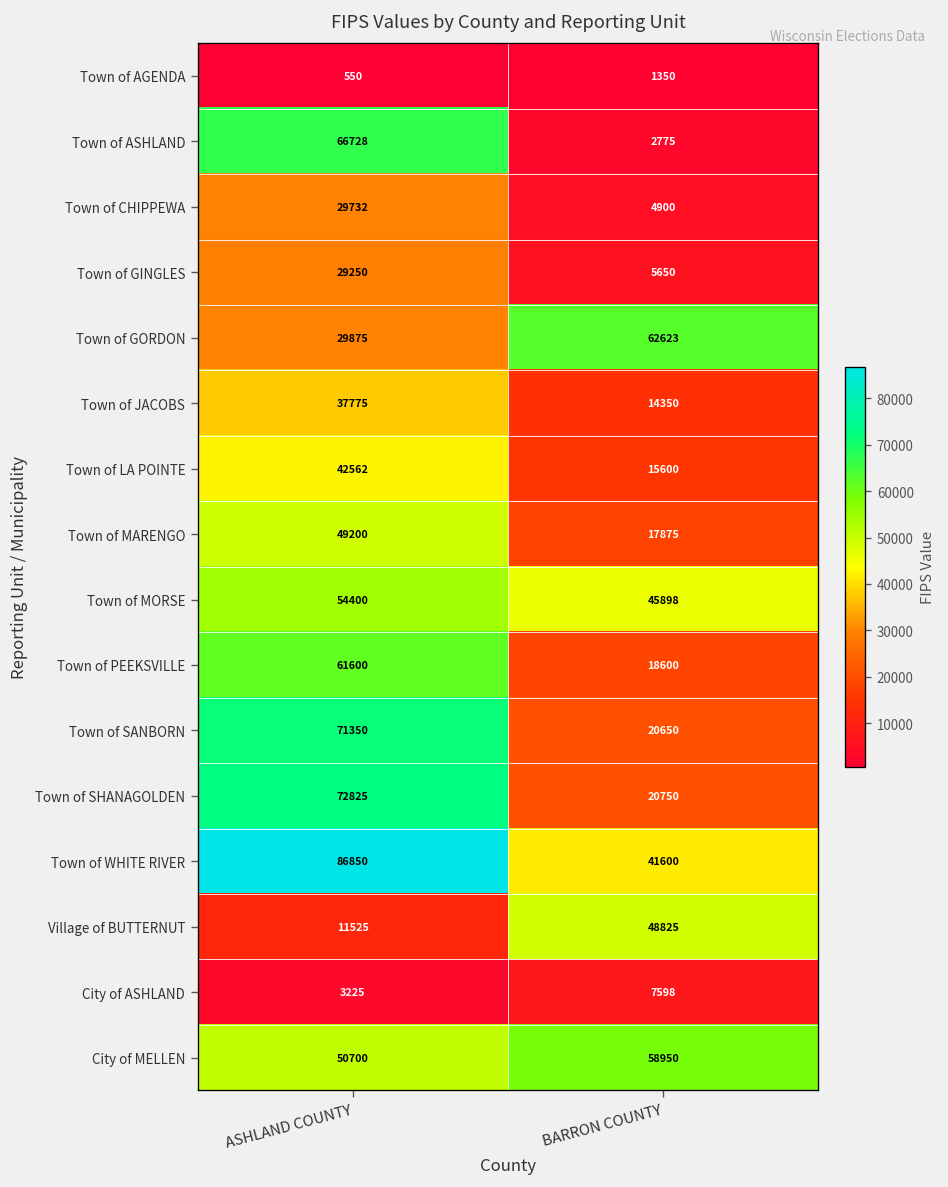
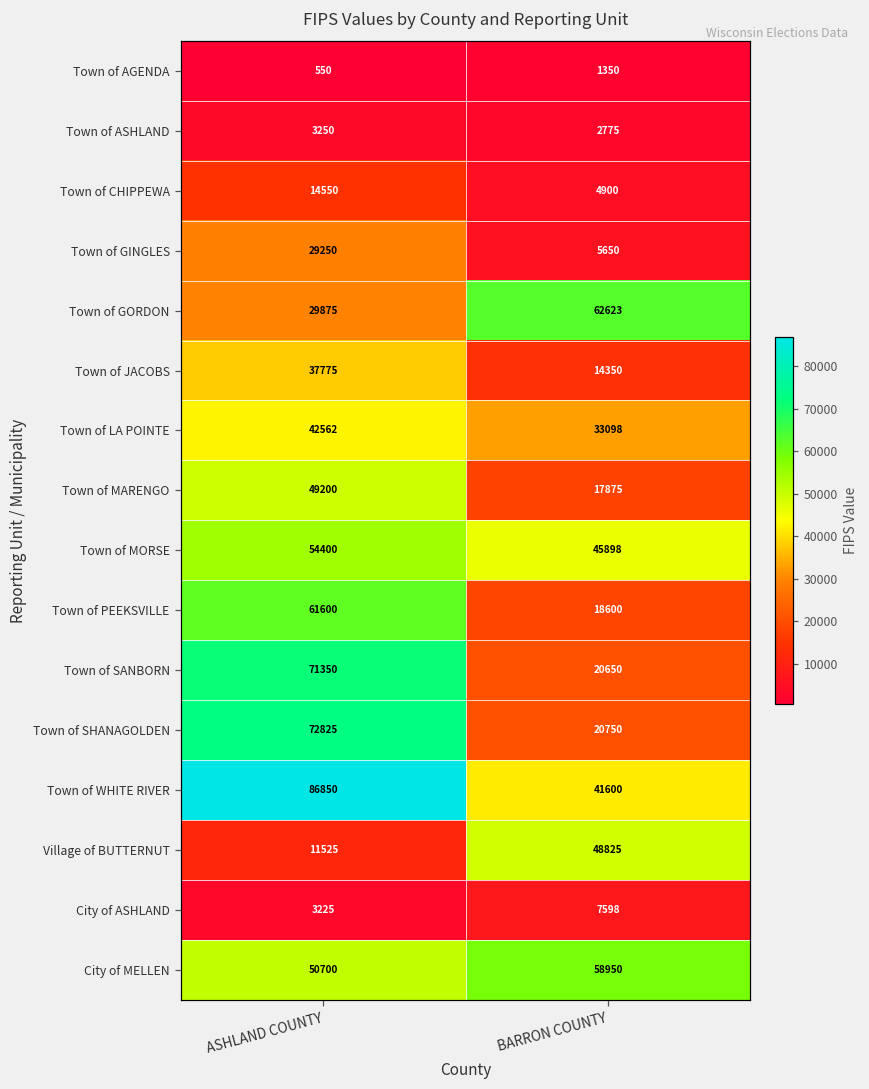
  {
    "Town of AGENDA": {
      "ASHLAND COUNTY": 550,
      "BARRON COUNTY": 1350
    },
    "Town of ASHLAND": {
-     "ASHLAND COUNTY": 66728,
+     "ASHLAND COUNTY": 3250,
      "BARRON COUNTY": 2775
    },
    "Town of CHIPPEWA": {
-     "ASHLAND COUNTY": 29732,
+     "ASHLAND COUNTY": 14550,
      "BARRON COUNTY": 4900
    },
    "Town of GINGLES": {
      "ASHLAND COUNTY": 29250,
      "BARRON COUNTY": 5650
    },
    "Town of GORDON": {
      "ASHLAND COUNTY": 29875,
      "BARRON COUNTY": 62623
    },
    "Town of JACOBS": {
      "ASHLAND COUNTY": 37775,
      "BARRON COUNTY": 14350
    },
    "Town of LA POINTE": {
      "ASHLAND COUNTY": 42562,
-     "BARRON COUNTY": 15600
+     "BARRON COUNTY": 33098
    },
    "Town of MARENGO": {
      "ASHLAND COUNTY": 49200,
      "BARRON COUNTY": 17875
    },
    "Town of MORSE": {
      "ASHLAND COUNTY": 54400,
      "BARRON COUNTY": 45898
    },
    "Town of PEEKSVILLE": {
      "ASHLAND COUNTY": 61600,
      "BARRON COUNTY": 18600
    },
    "Town of SANBORN": {
      "ASHLAND COUNTY": 71350,
      "BARRON COUNTY": 20650
    },
    "Town of SHANAGOLDEN": {
      "ASHLAND COUNTY": 72825,
      "BARRON COUNTY": 20750
    },
    "Town of WHITE RIVER": {
      "ASHLAND COUNTY": 86850,
      "BARRON COUNTY": 41600
    },
    "Village of BUTTERNUT": {
      "ASHLAND COUNTY": 11525,
      "BARRON COUNTY": 48825
    },
    "City of ASHLAND": {
      "ASHLAND COUNTY": 3225,
      "BARRON COUNTY": 7598
    },
    "City of MELLEN": {
      "ASHLAND COUNTY": 50700,
      "BARRON COUNTY": 58950
    }
  }
